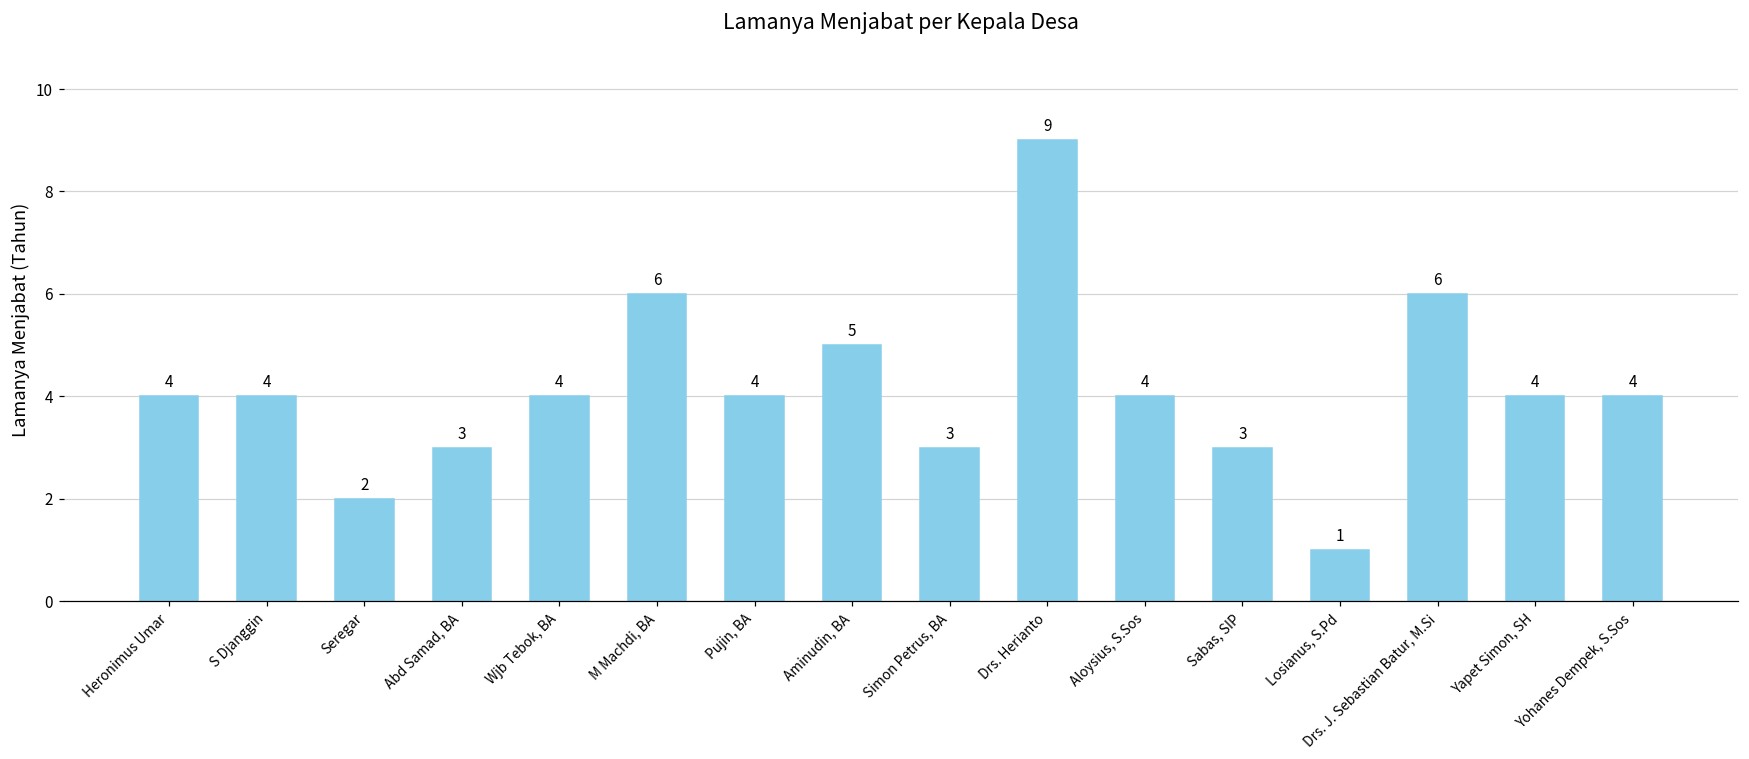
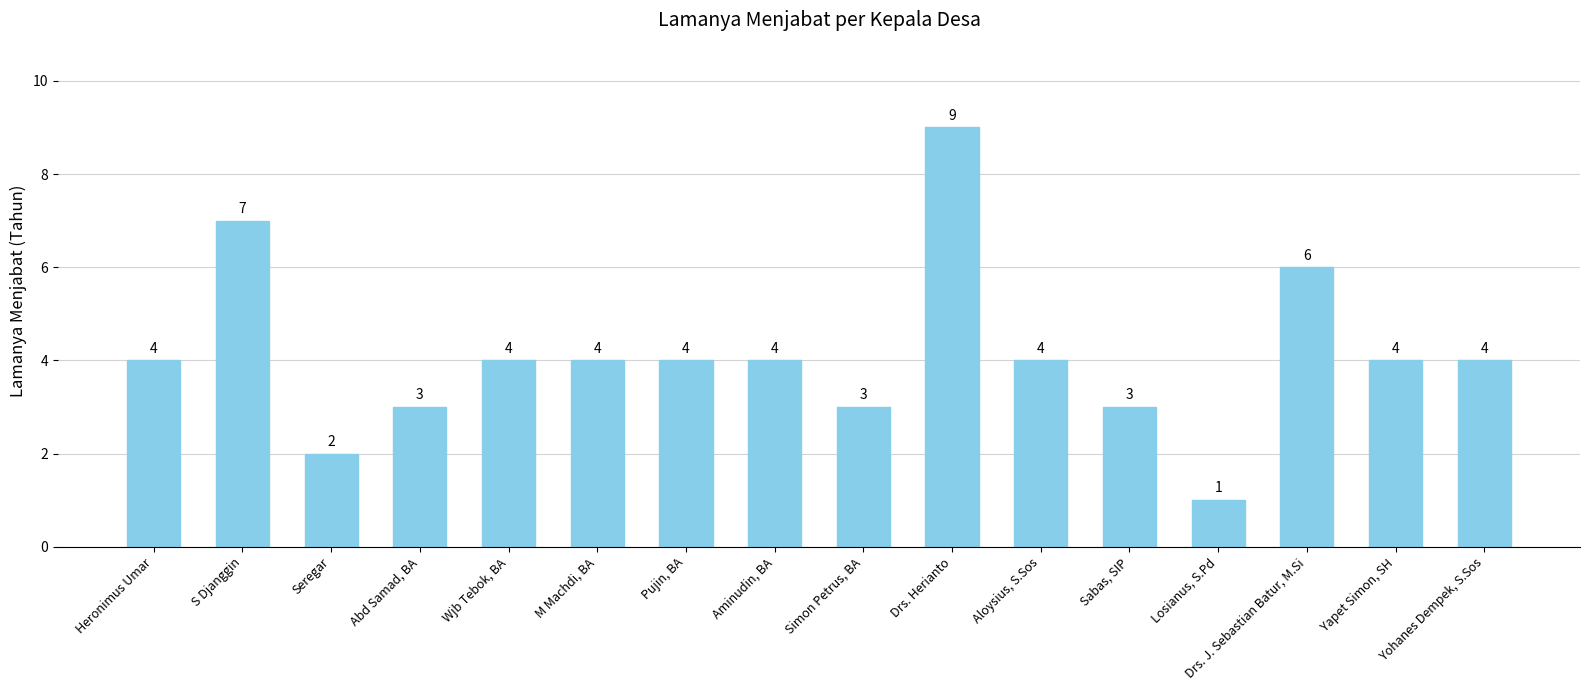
  {
    "Heronimus Umar": 4,
-   "S Djanggin": 4,
+   "S Djanggin": 7,
    "Seregar": 2,
    "Abd Samad, BA": 3,
    "Wjb Tebok, BA": 4,
-   "M Machdi, BA": 6,
+   "M Machdi, BA": 4,
    "Pujin, BA": 4,
-   "Aminudin, BA": 5,
+   "Aminudin, BA": 4,
    "Simon Petrus, BA": 3,
    "Drs. Herianto": 9,
    "Aloysius, S.Sos": 4,
    "Sabas, SIP": 3,
    "Losianus, S.Pd": 1,
    "Drs. J. Sebastian Batur, M.Si": 6,
    "Yapet Simon, SH": 4,
    "Yohanes Dempek, S.Sos": 4
  }
